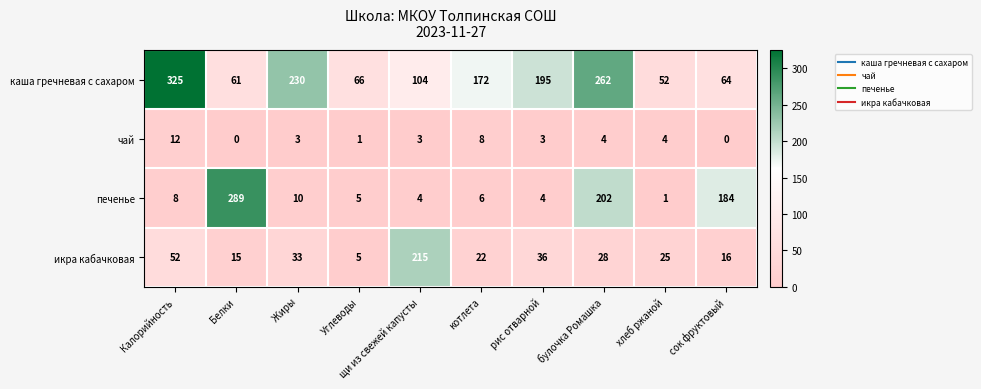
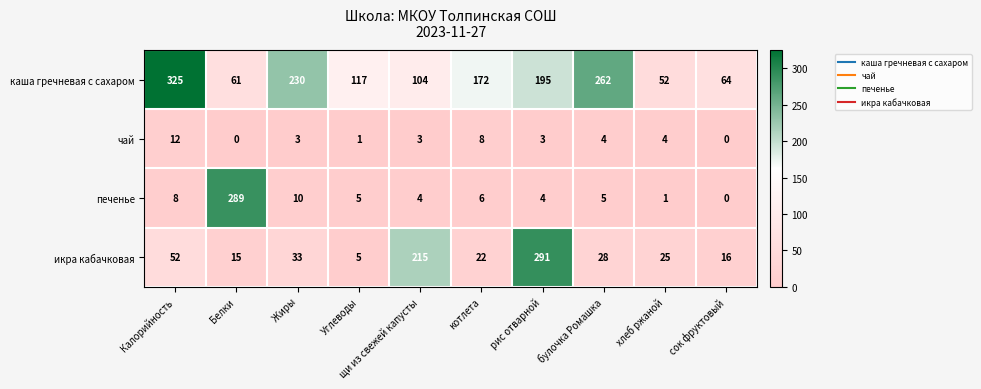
  {
    "каша гречневая с сахаром": {
      "Калорийность": 325,
      "Белки": 61,
      "Жиры": 230,
-     "Углеводы": 66,
+     "Углеводы": 117,
      "щи из свежей капусты": 104,
      "котлета": 172,
      "рис отварной": 195,
      "булочка Ромашка": 262,
      "хлеб ржаной": 52,
      "сок фруктовый": 64
    },
    "чай": {
      "Калорийность": 12,
      "Белки": 0,
      "Жиры": 3,
      "Углеводы": 1,
      "щи из свежей капусты": 3,
      "котлета": 8,
      "рис отварной": 3,
      "булочка Ромашка": 4,
      "хлеб ржаной": 4,
      "сок фруктовый": 0
    },
    "печенье": {
      "Калорийность": 8,
      "Белки": 289,
      "Жиры": 10,
      "Углеводы": 5,
      "щи из свежей капусты": 4,
      "котлета": 6,
      "рис отварной": 4,
-     "булочка Ромашка": 202,
+     "булочка Ромашка": 5,
      "хлеб ржаной": 1,
-     "сок фруктовый": 184
+     "сок фруктовый": 0
    },
    "икра кабачковая": {
      "Калорийность": 52,
      "Белки": 15,
      "Жиры": 33,
      "Углеводы": 5,
      "щи из свежей капусты": 215,
      "котлета": 22,
-     "рис отварной": 36,
+     "рис отварной": 291,
      "булочка Ромашка": 28,
      "хлеб ржаной": 25,
      "сок фруктовый": 16
    }
  }
